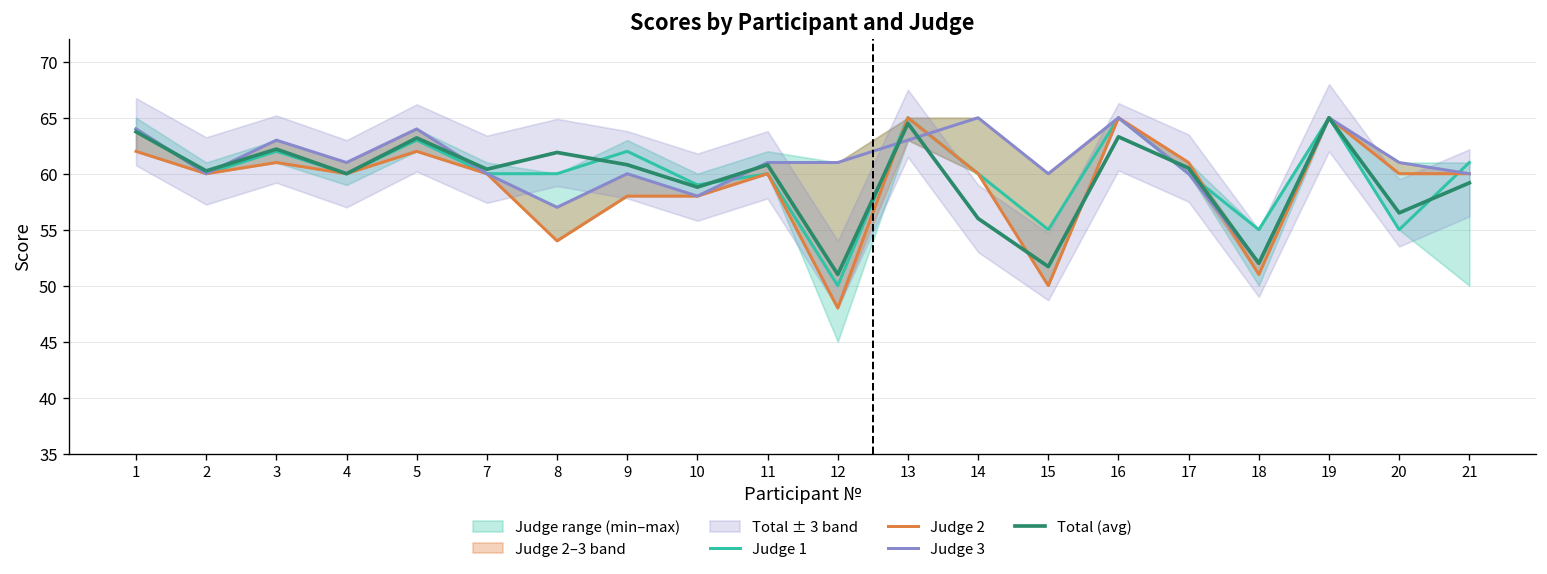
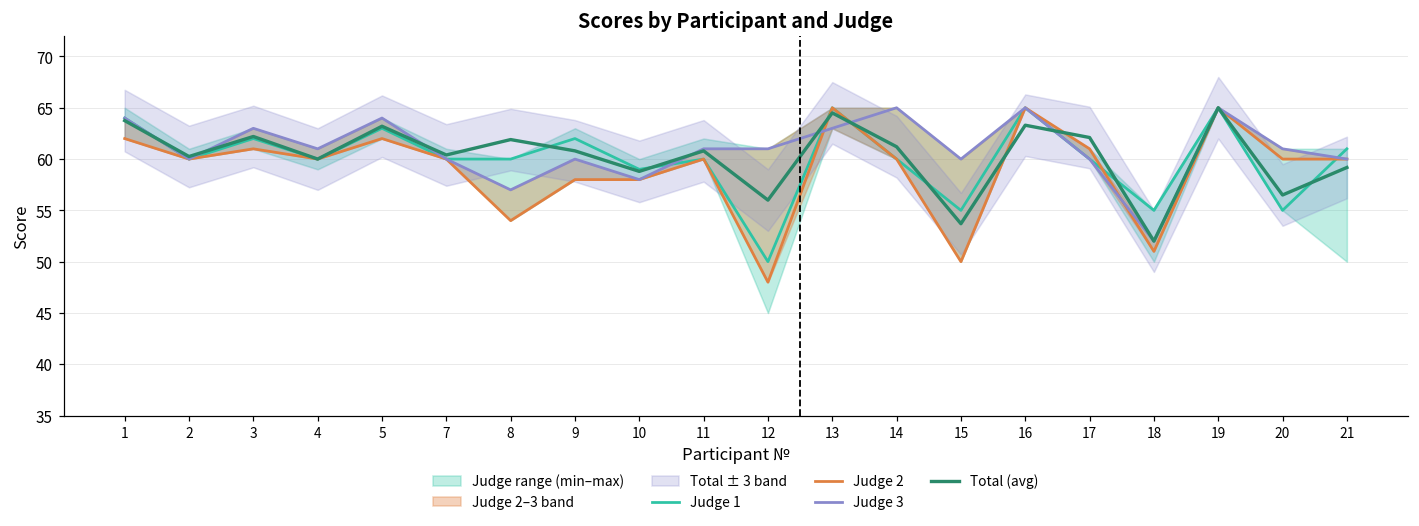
  {
    "Total (avg)": {
      "7": 60,
      "8": 62,
      "9": 61,
-     "12": 51,
+     "12": 56,
      "13": 65,
-     "14": 56,
-     "15": 52,
+     "14": 61,
+     "15": 54,
      "16": 63,
-     "17": 61,
+     "17": 62,
      "20": 57,
      "21": 59
    }
  }
